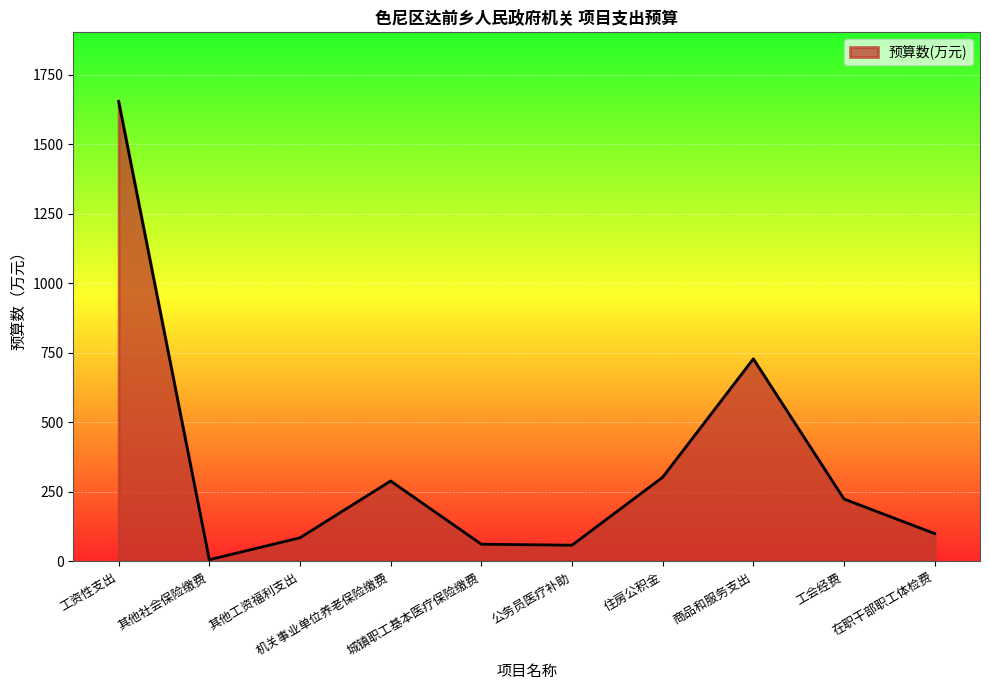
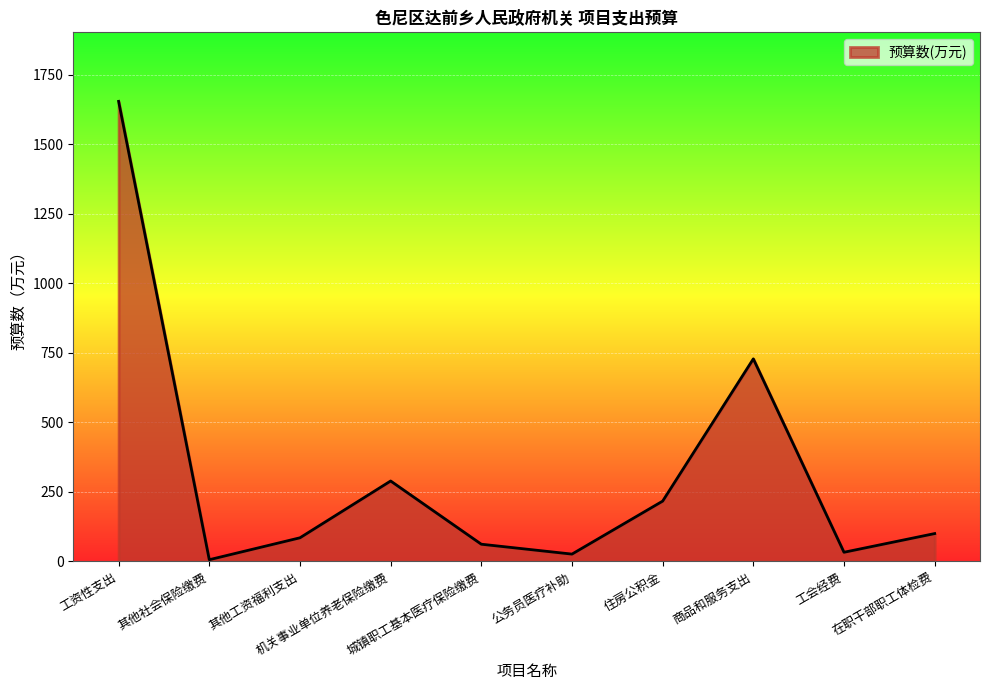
  {
    "工资性支出": 1650,
    "其他社会保险缴费": 10,
    "其他工资福利支出": 90,
    "机关事业单位养老保险缴费": 290,
    "城镇职工基本医疗保险缴费": 60,
-   "公务员医疗补助": 60,
-   "住房公积金": 300,
+   "公务员医疗补助": 30,
+   "住房公积金": 220,
    "商品和服务支出": 730,
-   "工会经费": 220,
+   "工会经费": 30,
    "在职干部职工体检费": 100
  }
